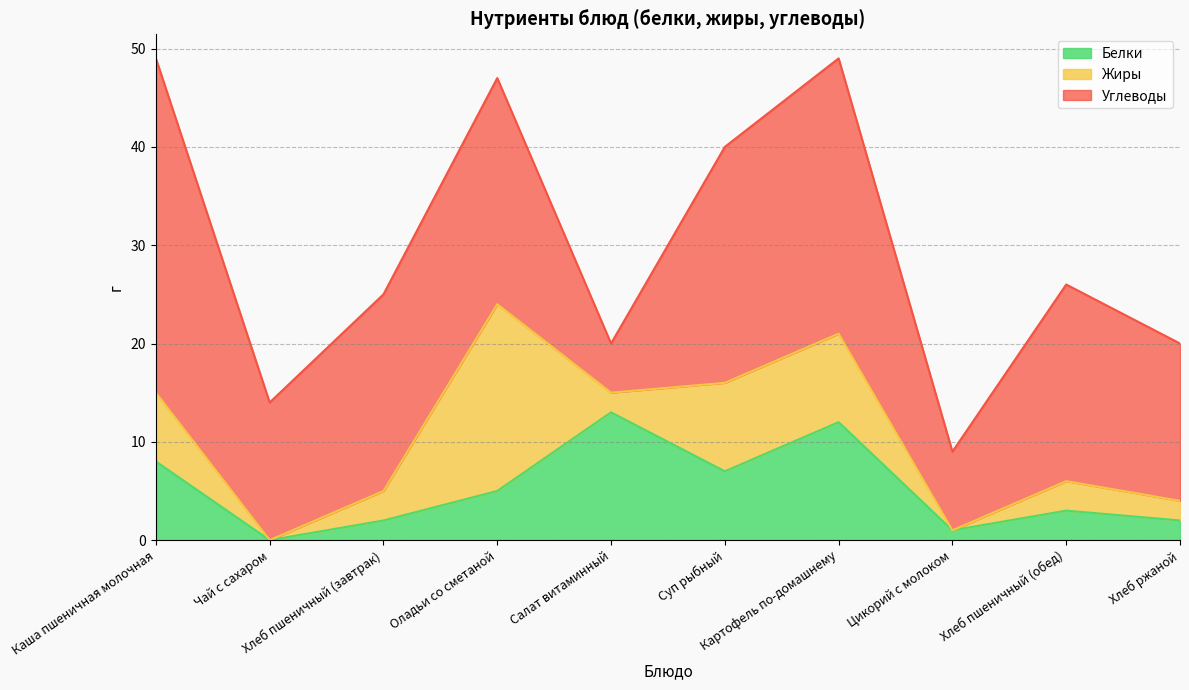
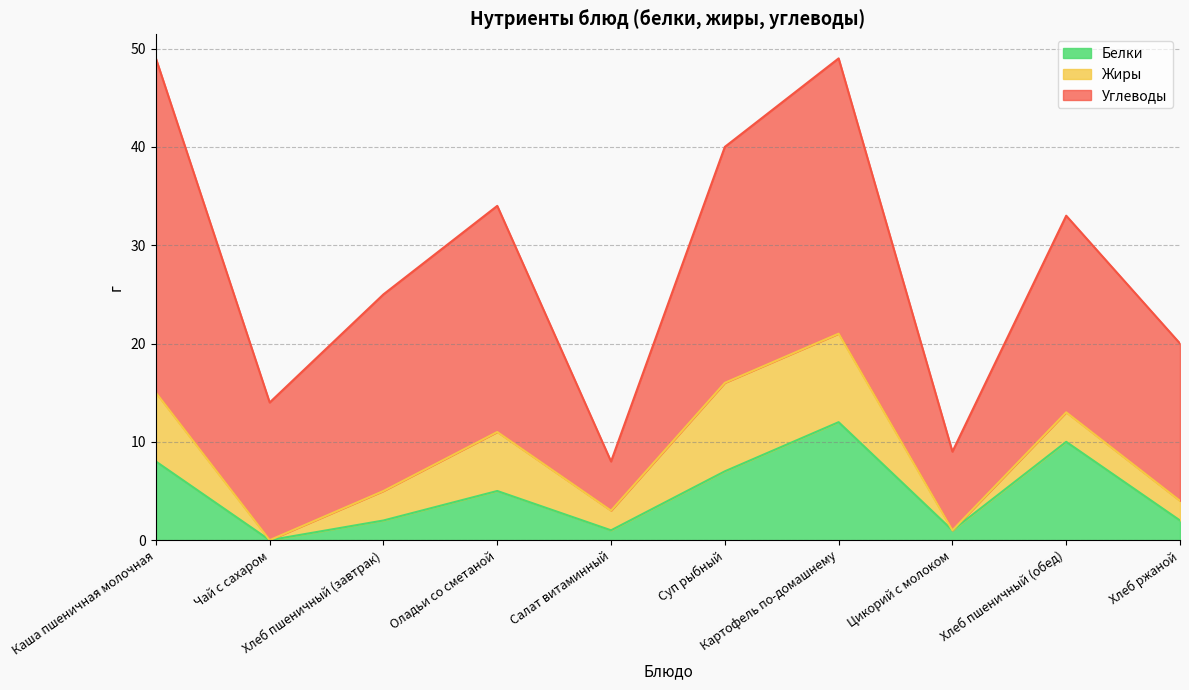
  {
    "Белки": {
      "Каша пшеничная молочная": 8,
      "Хлеб пшеничный (завтрак)": 2,
      "Оладьи со сметаной": 5,
-     "Салат витаминный": 13,
+     "Салат витаминный": 1,
      "Суп рыбный": 7,
      "Картофель по-домашнему": 12,
-     "Хлеб пшеничный (обед)": 3,
+     "Хлеб пшеничный (обед)": 10,
      "Хлеб ржаной": 2
    },
    "Жиры": {
      "Каша пшеничная молочная": 7,
      "Хлеб пшеничный (завтрак)": 3,
-     "Оладьи со сметаной": 19,
+     "Оладьи со сметаной": 6,
      "Салат витаминный": 2,
      "Суп рыбный": 9,
      "Картофель по-домашнему": 9,
      "Хлеб пшеничный (обед)": 3,
      "Хлеб ржаной": 2
    },
    "Углеводы": {
      "Каша пшеничная молочная": 34,
      "Чай с сахаром": 14,
      "Хлеб пшеничный (завтрак)": 20,
      "Оладьи со сметаной": 23,
      "Салат витаминный": 5,
      "Суп рыбный": 24,
      "Картофель по-домашнему": 28,
      "Цикорий с молоком": 8,
      "Хлеб пшеничный (обед)": 20,
      "Хлеб ржаной": 16
    }
  }
